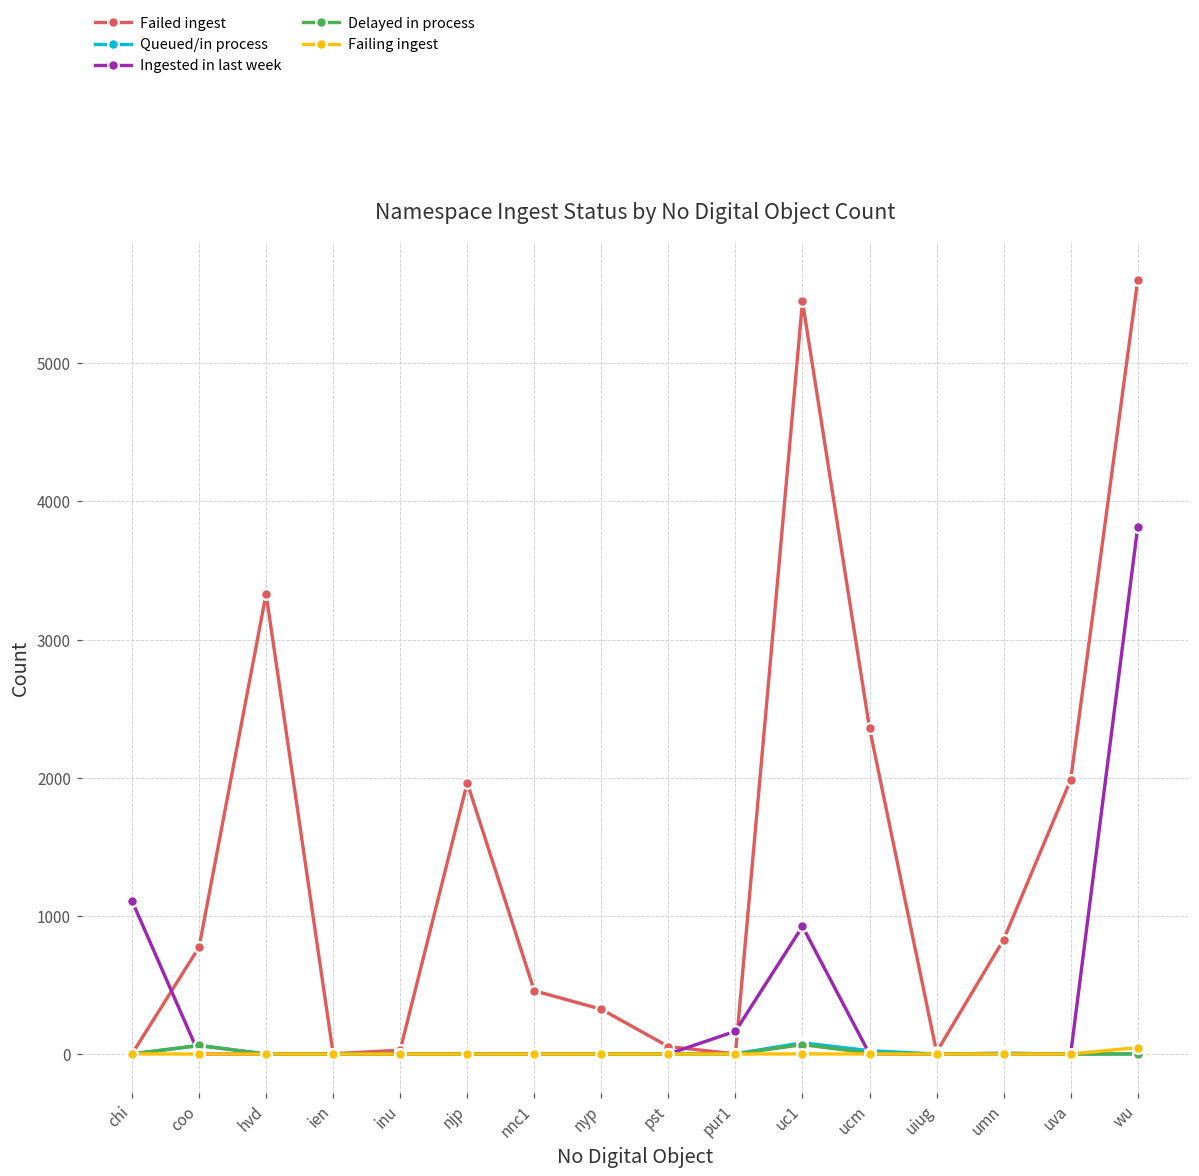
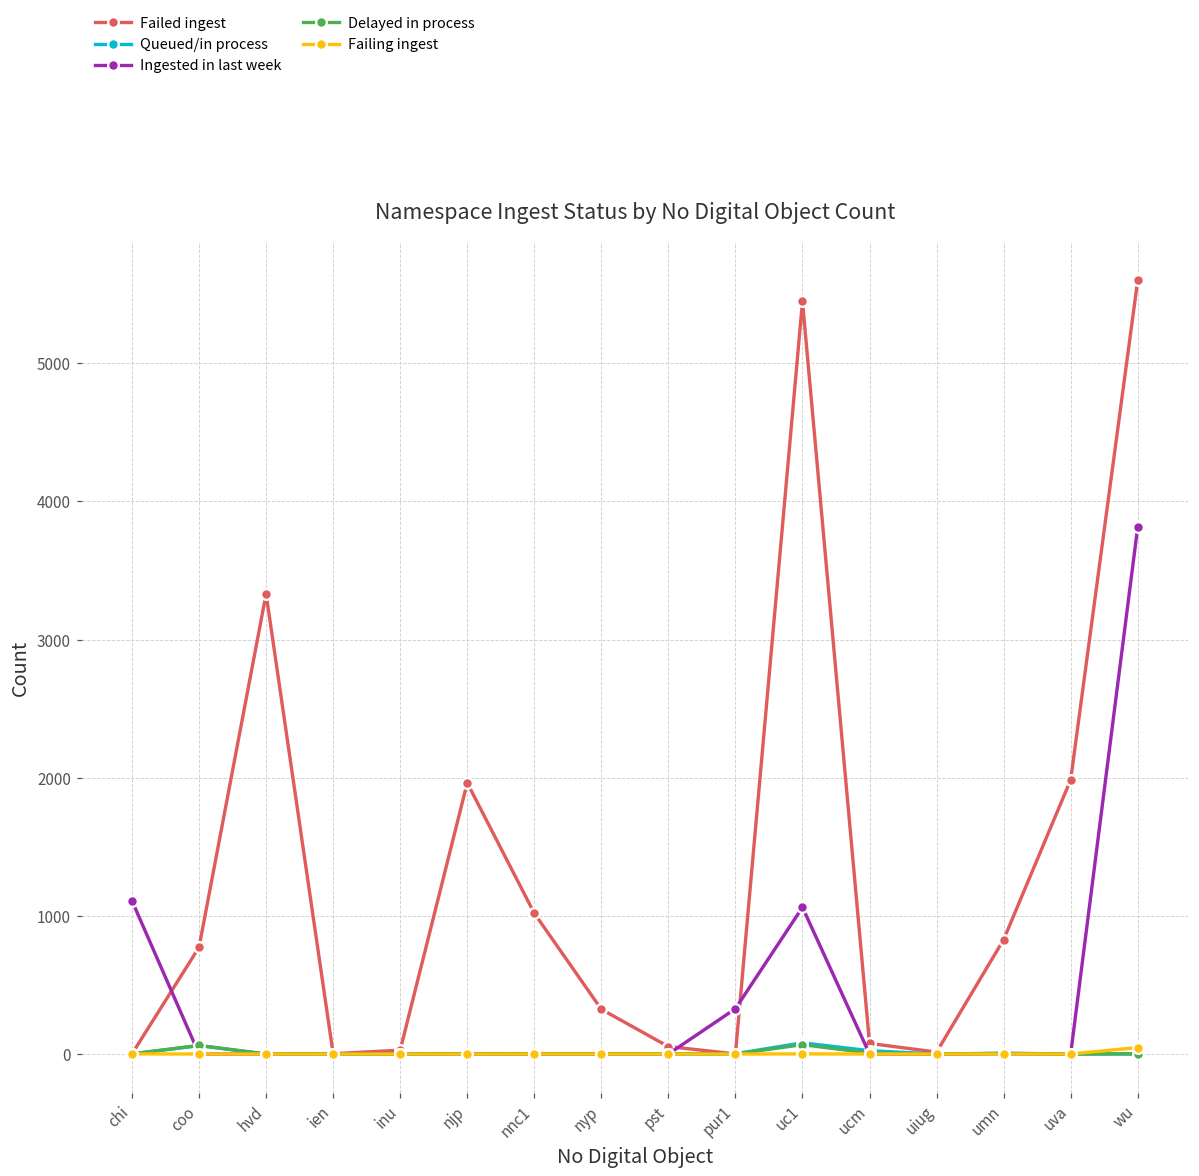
  {
    "Failed ingest": {
      "coo": 770,
      "hvd": 3330,
      "inu": 30,
      "njp": 1960,
-     "nnc1": 460,
+     "nnc1": 1020,
      "nyp": 320,
      "pst": 50,
      "uc1": 5450,
-     "ucm": 2360,
+     "ucm": 80,
      "umn": 830,
      "uva": 1990,
      "wu": 5600
    },
    "Ingested in last week": {
      "chi": 1110,
-     "pur1": 170,
-     "uc1": 920,
+     "pur1": 330,
+     "uc1": 1060,
      "wu": 3820
    },
    "Failing ingest": {
      "uc1": 0,
      "wu": 50
    }
  }
